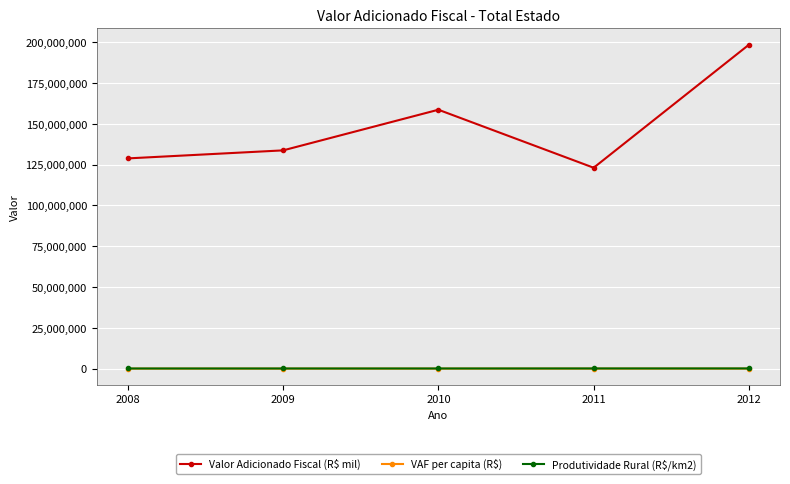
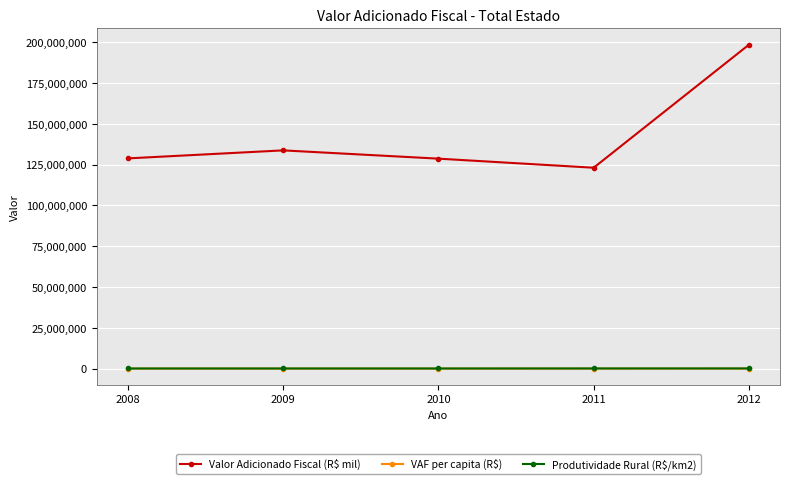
  {
    "Valor Adicionado Fiscal (R$ mil)": {
      "2008": "129,000,000",
      "2009": "134,000,000",
-     "2010": "159,000,000",
+     "2010": "129,000,000",
      "2011": "123,000,000",
      "2012": "198,000,000"
    }
  }
